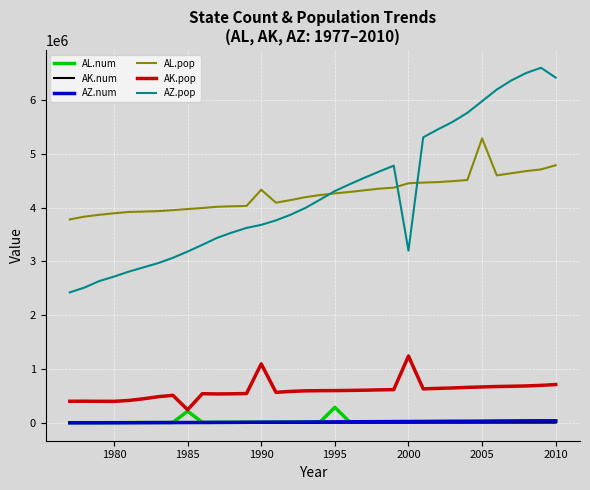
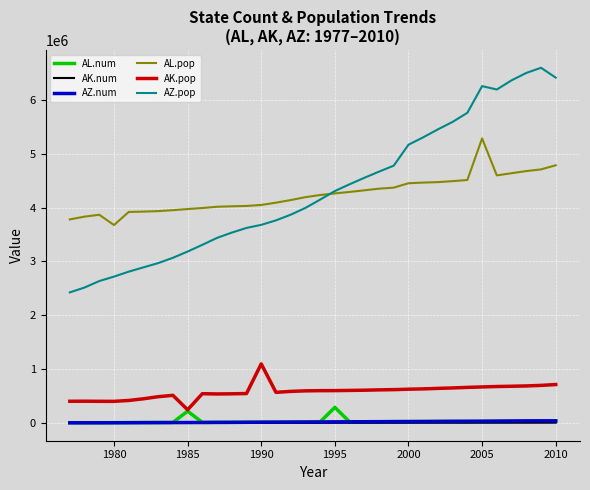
  {
    "AL.num": {
      "1995": 300000
    },
    "AL.pop": {
-     "1980": 3900000,
+     "1980": 3700000,
      "1985": 4000000,
-     "1990": 4300000,
+     "1990": 4000000,
      "2000": 4500000,
      "2005": 5300000,
      "2010": 4800000
    },
    "AK.pop": {
      "1980": 400000,
      "1990": 1100000,
      "1995": 600000,
-     "2000": 1200000,
+     "2000": 600000,
      "2005": 700000,
      "2010": 700000
    },
    "AZ.pop": {
      "1980": 2700000,
      "1985": 3200000,
      "1990": 3700000,
-     "2000": 3200000,
-     "2005": 6000000,
+     "2000": 5200000,
+     "2005": 6300000,
      "2010": 6400000
    }
  }
